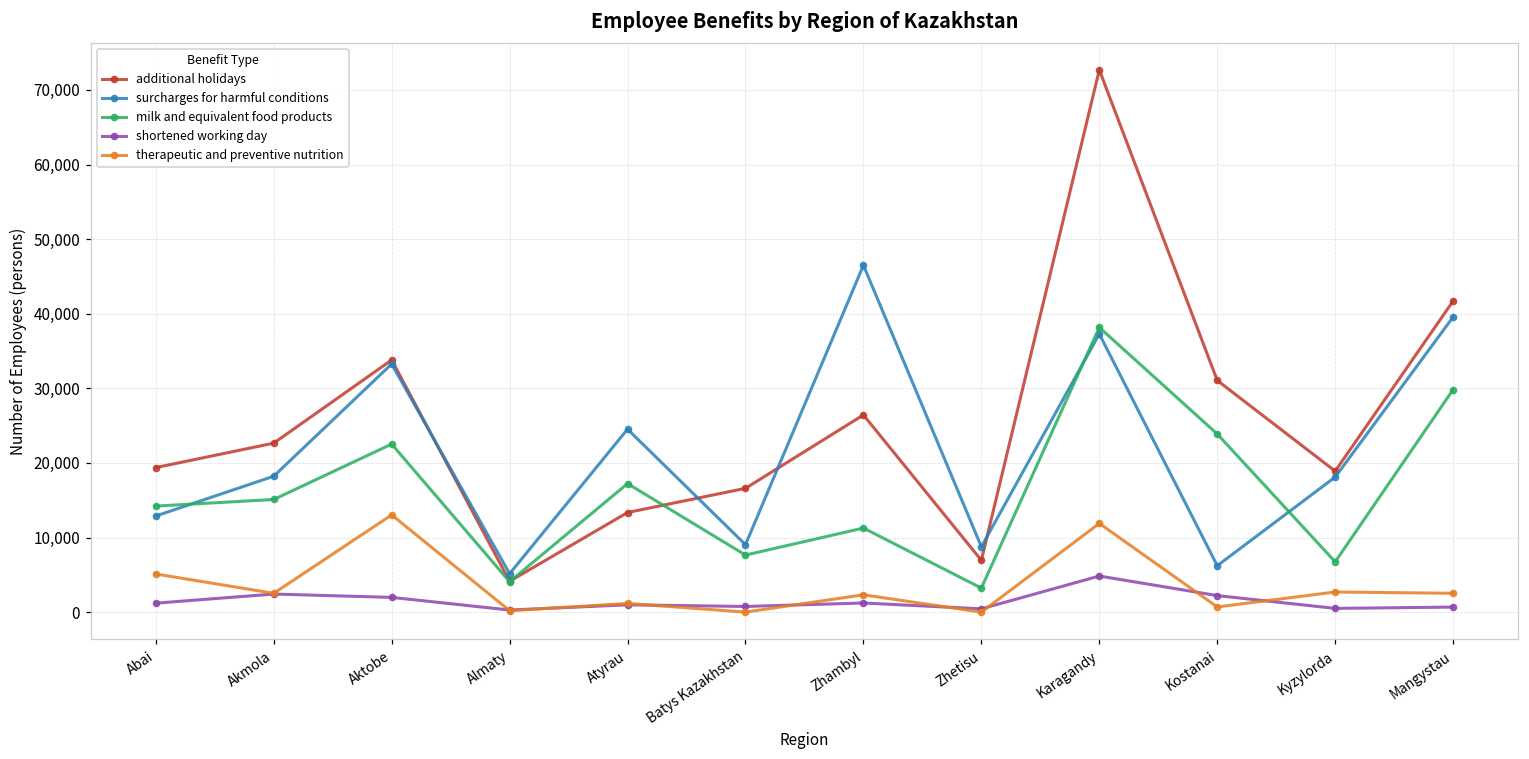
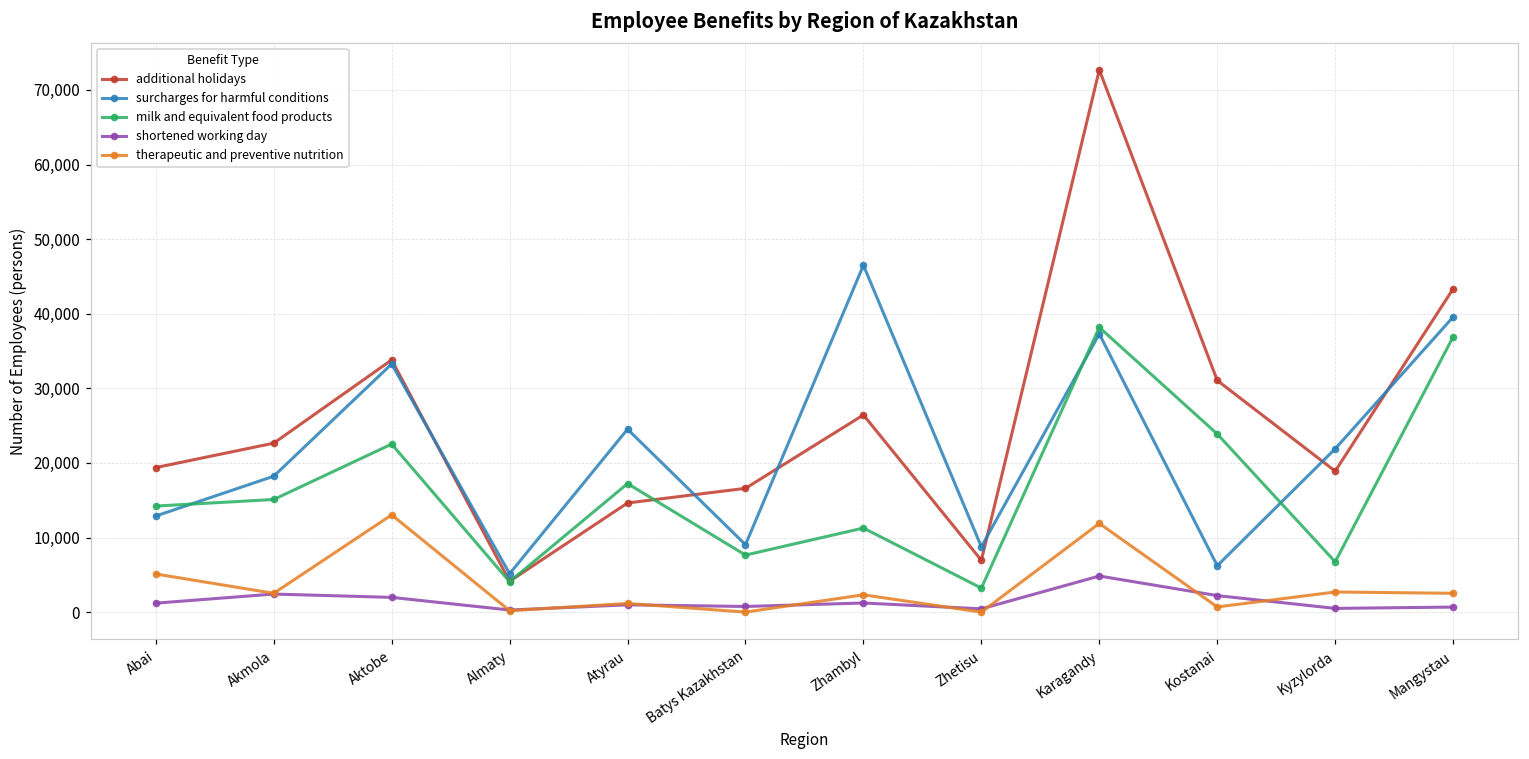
  {
    "additional holidays": {
      "Abai": "19,000",
      "Akmola": "23,000",
      "Aktobe": "34,000",
-     "Atyrau": "13,000",
+     "Atyrau": "15,000",
      "Batys Kazakhstan": "17,000",
      "Zhambyl": "26,000",
      "Zhetisu": "7,000",
      "Karagandy": "73,000",
      "Kostanai": "31,000",
      "Kyzylorda": "19,000",
-     "Mangystau": "42,000"
+     "Mangystau": "43,000"
    },
    "surcharges for harmful conditions": {
      "Abai": "13,000",
      "Akmola": "18,000",
      "Aktobe": "33,000",
      "Almaty": "5,000",
      "Atyrau": "25,000",
      "Batys Kazakhstan": "9,000",
      "Zhambyl": "47,000",
      "Zhetisu": "9,000",
      "Karagandy": "37,000",
      "Kostanai": "6,000",
-     "Kyzylorda": "18,000",
+     "Kyzylorda": "22,000",
      "Mangystau": "40,000"
    },
    "milk and equivalent food products": {
      "Abai": "14,000",
      "Akmola": "15,000",
      "Aktobe": "23,000",
      "Atyrau": "17,000",
      "Batys Kazakhstan": "8,000",
      "Zhambyl": "11,000",
      "Zhetisu": "3,000",
      "Karagandy": "38,000",
      "Kostanai": "24,000",
      "Kyzylorda": "7,000",
-     "Mangystau": "30,000"
+     "Mangystau": "37,000"
    },
    "shortened working day": {
      "Abai": "1,000",
      "Aktobe": "2,000",
      "Batys Kazakhstan": "1,000",
      "Zhambyl": "1,000",
      "Zhetisu": "0",
      "Karagandy": "5,000",
      "Kostanai": "2,000",
      "Kyzylorda": "1,000",
      "Mangystau": "1,000"
    },
    "therapeutic and preventive nutrition": {
      "Abai": "5,000",
      "Aktobe": "13,000",
      "Batys Kazakhstan": "0",
      "Zhambyl": "2,000",
      "Zhetisu": "0",
      "Karagandy": "12,000",
      "Kostanai": "1,000",
      "Kyzylorda": "3,000",
      "Mangystau": "3,000"
    }
  }
